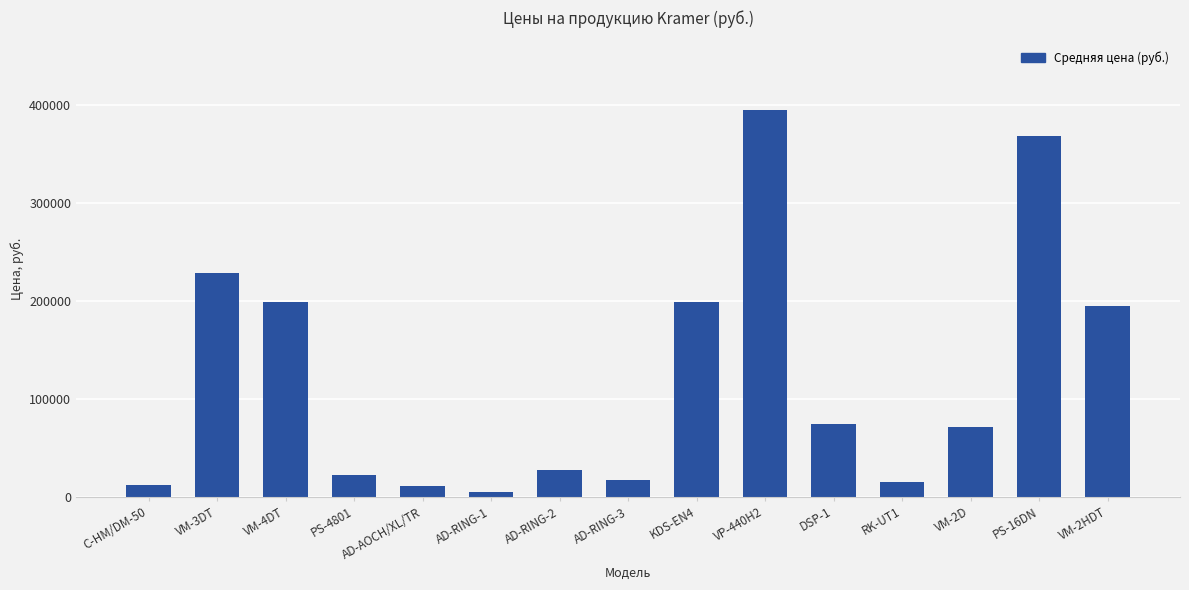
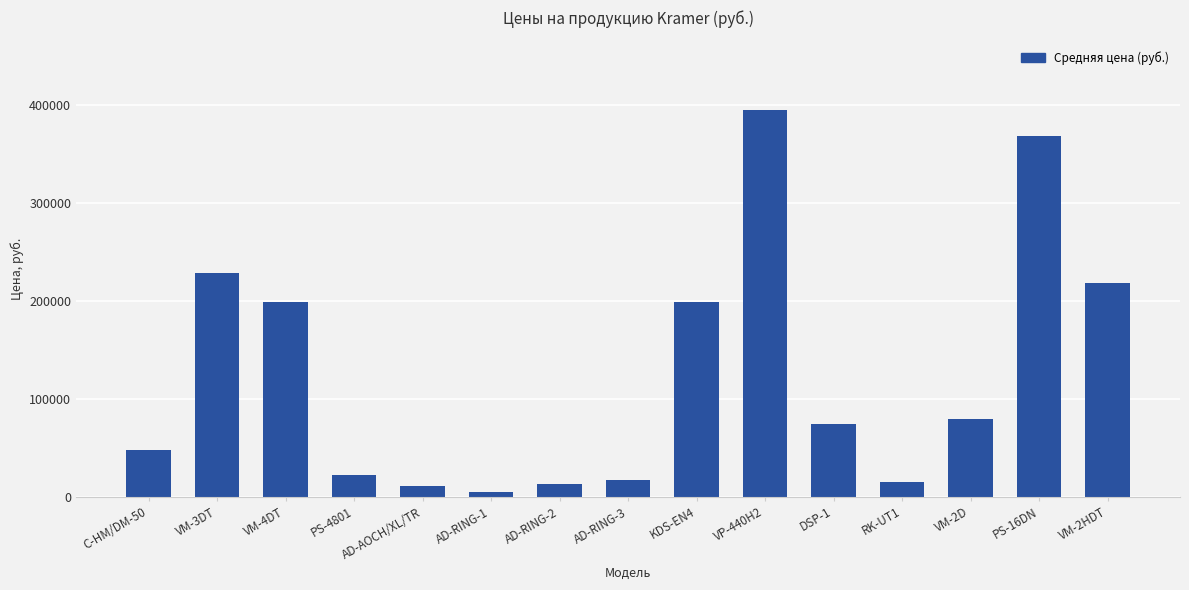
  {
-   "C-HM/DM-50": 10000,
+   "C-HM/DM-50": 50000,
    "VM-3DT": 230000,
    "VM-4DT": 200000,
    "PS-4801": 20000,
    "AD-AOCH/XL/TR": 10000,
    "AD-RING-1": 0,
-   "AD-RING-2": 30000,
+   "AD-RING-2": 10000,
    "AD-RING-3": 20000,
    "KDS-EN4": 200000,
    "VP-440H2": 390000,
    "DSP-1": 70000,
    "RK-UT1": 20000,
-   "VM-2D": 70000,
+   "VM-2D": 80000,
    "PS-16DN": 370000,
-   "VM-2HDT": 190000
+   "VM-2HDT": 220000
  }
